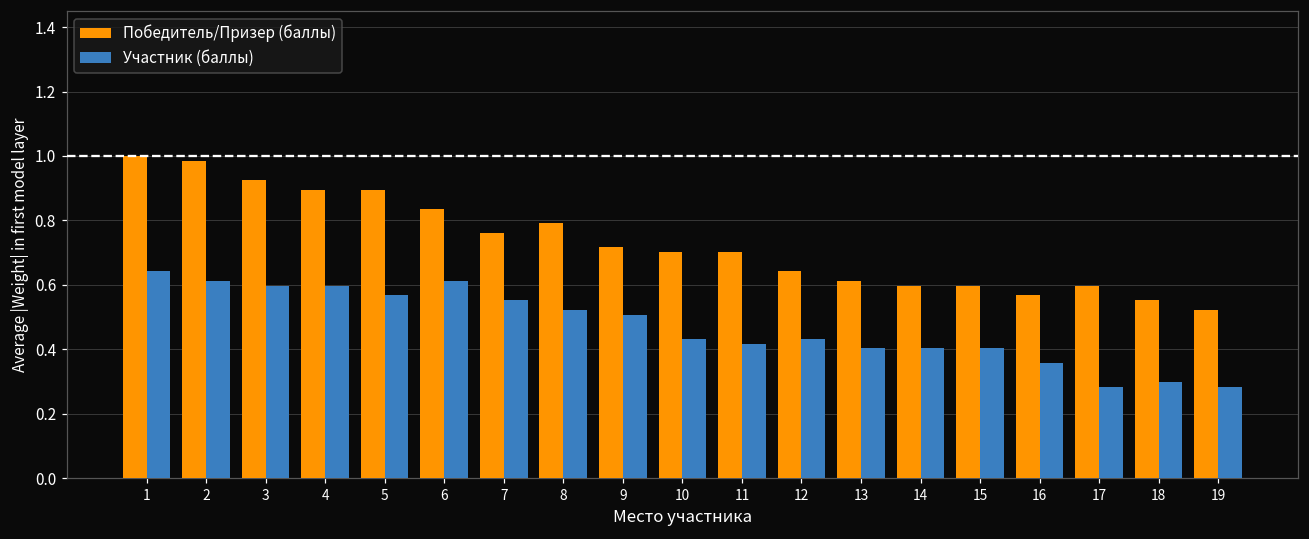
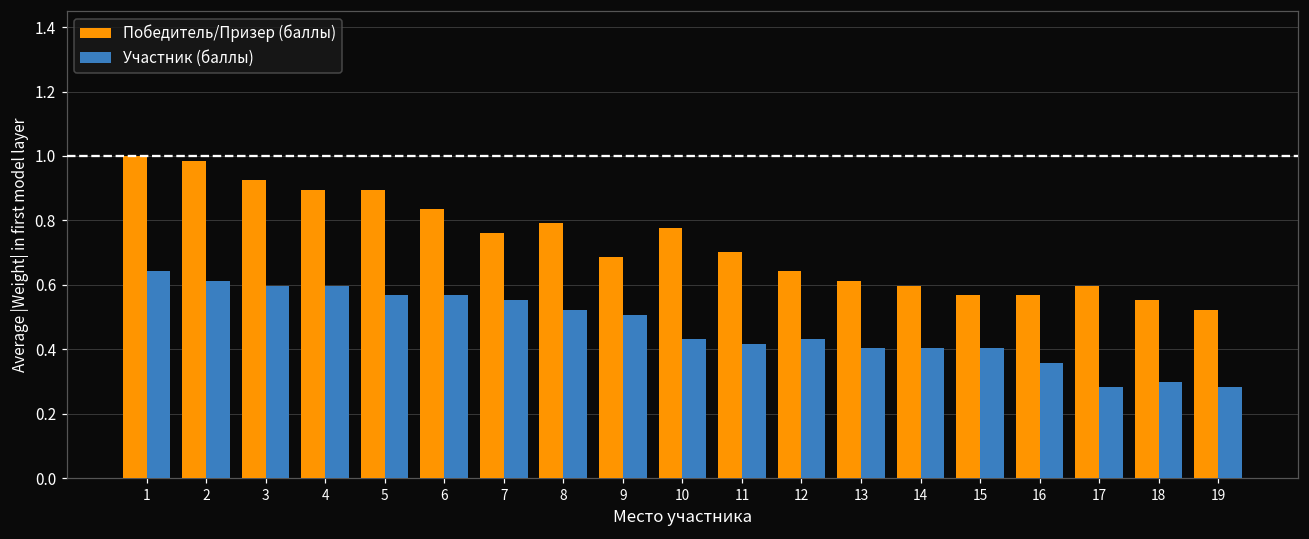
  {
    "Победитель/Призер (баллы)": {
      "1": 1.00,
      "2": 0.99,
      "3": 0.93,
      "4": 0.90,
      "5": 0.90,
      "6": 0.84,
      "7": 0.76,
      "8": 0.79,
-     "9": 0.72,
-     "10": 0.70,
+     "9": 0.69,
+     "10": 0.78,
      "11": 0.70,
      "12": 0.64,
      "13": 0.61,
      "14": 0.60,
-     "15": 0.60,
+     "15": 0.57,
      "16": 0.57,
      "17": 0.60,
      "18": 0.55,
      "19": 0.52
    },
    "Участник (баллы)": {
      "1": 0.64,
      "2": 0.61,
      "3": 0.60,
      "4": 0.60,
      "5": 0.57,
-     "6": 0.61,
+     "6": 0.57,
      "7": 0.55,
      "8": 0.52,
      "9": 0.51,
      "10": 0.43,
      "11": 0.42,
      "12": 0.43,
      "13": 0.40,
      "14": 0.40,
      "15": 0.40,
      "16": 0.36,
      "17": 0.28,
      "18": 0.30,
      "19": 0.28
    }
  }
